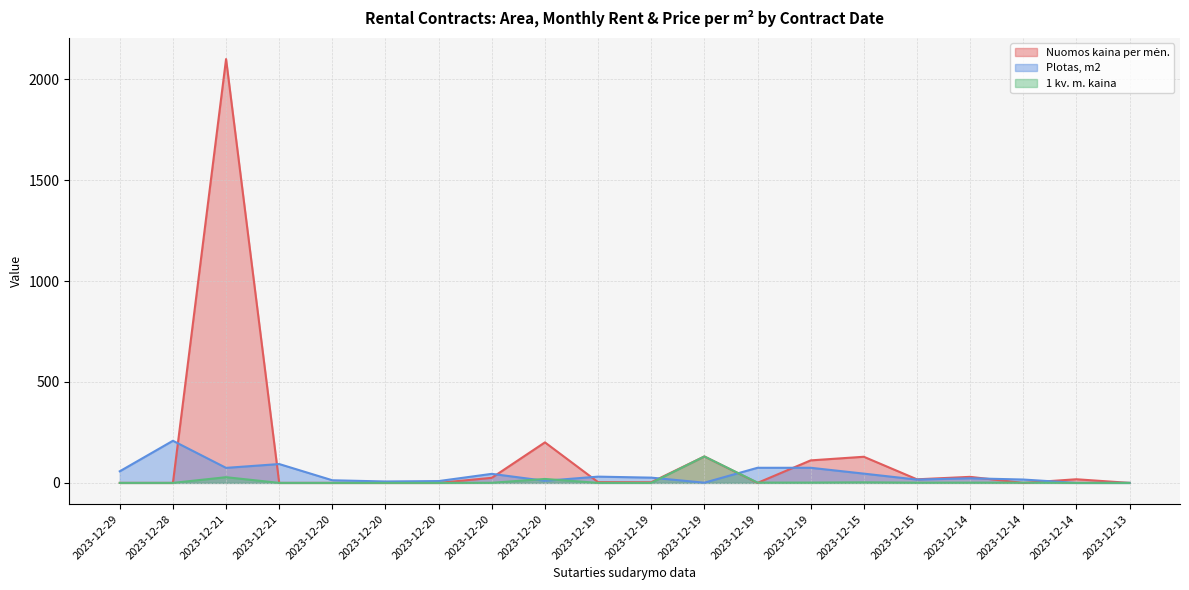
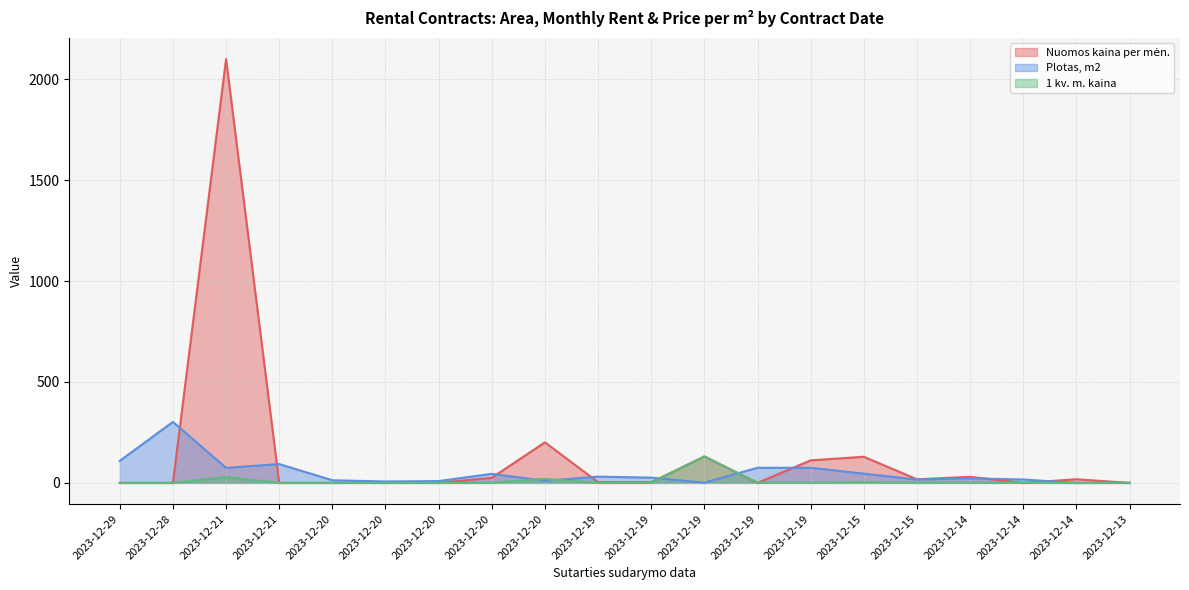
  {
    "Plotas, m2": {
-     "2023-12-29": 60,
-     "2023-12-28": 210
+     "2023-12-29": 110,
+     "2023-12-28": 300
    }
  }
